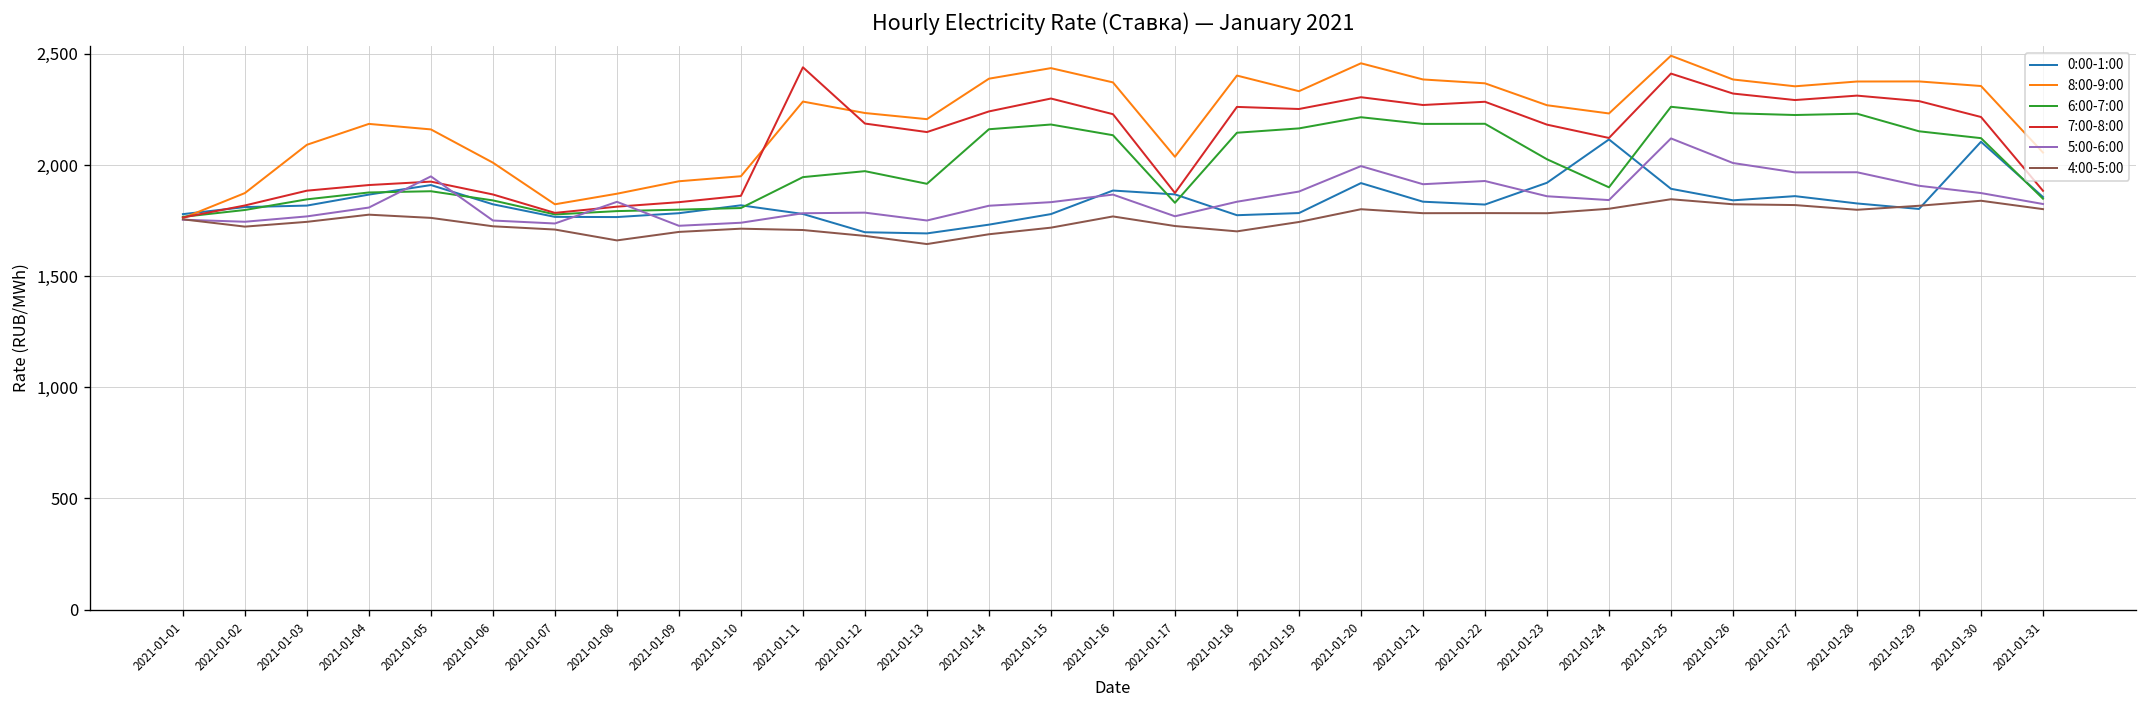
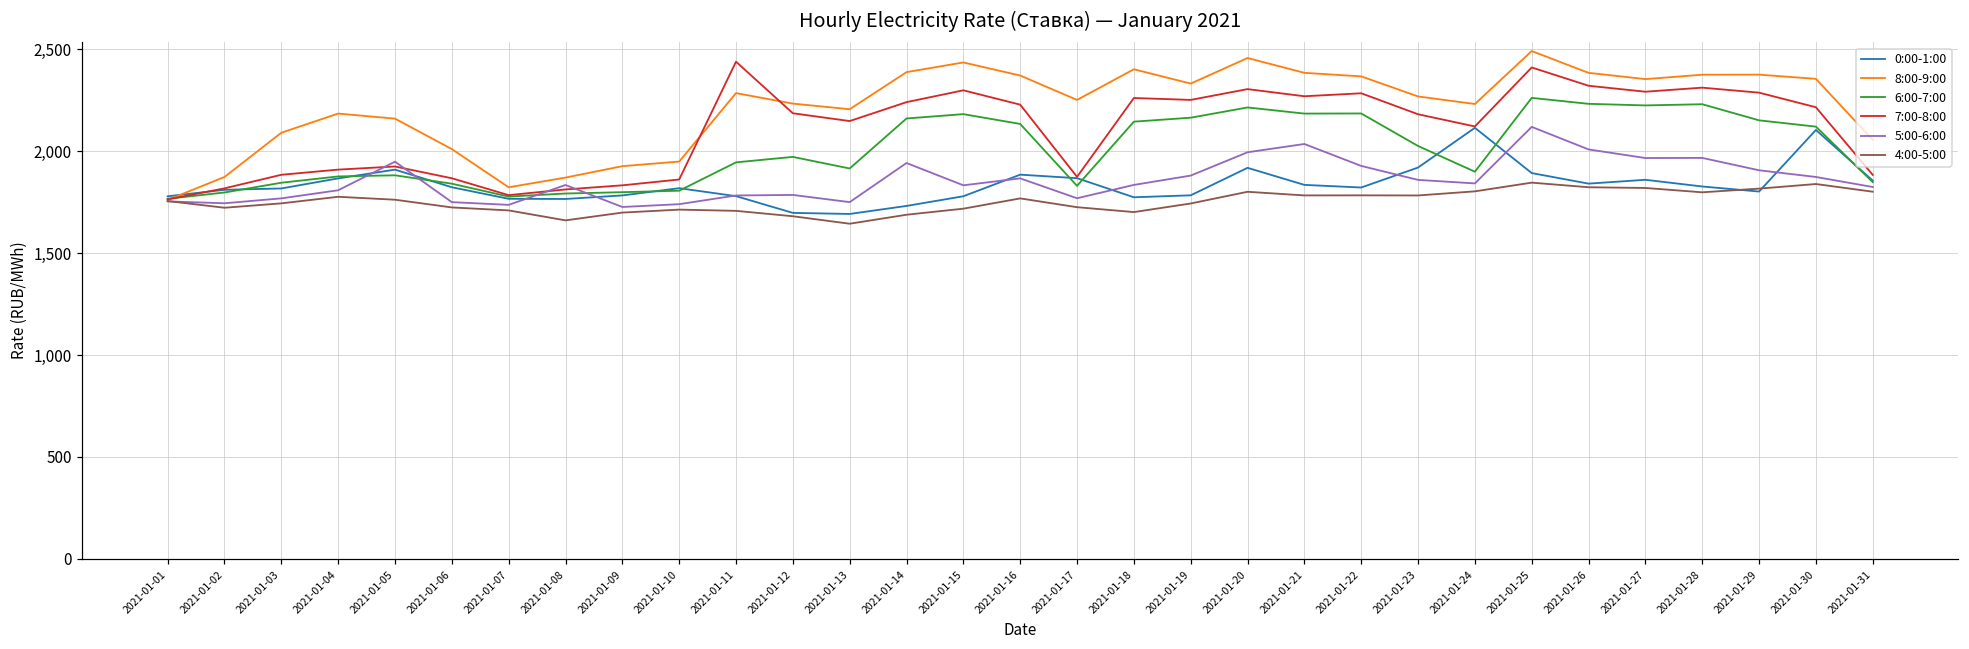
  {
    "0:00-1:00": {
      "2021-01-03": "1,820",
      "2021-01-05": "1,910",
      "2021-01-06": "1,820",
      "2021-01-08": "1,770",
      "2021-01-09": "1,780",
      "2021-01-12": "1,700",
      "2021-01-13": "1,690",
      "2021-01-14": "1,730",
      "2021-01-15": "1,780",
      "2021-01-16": "1,890",
      "2021-01-18": "1,770",
      "2021-01-19": "1,780",
      "2021-01-20": "1,920",
      "2021-01-21": "1,840",
      "2021-01-22": "1,820",
      "2021-01-23": "1,920",
      "2021-01-25": "1,890",
      "2021-01-26": "1,840",
      "2021-01-27": "1,860",
      "2021-01-28": "1,830",
      "2021-01-29": "1,800",
      "2021-01-30": "2,100"
    },
    "8:00-9:00": {
      "2021-01-02": "1,870",
      "2021-01-03": "2,090",
      "2021-01-04": "2,190",
      "2021-01-05": "2,160",
      "2021-01-06": "2,010",
      "2021-01-07": "1,820",
      "2021-01-08": "1,870",
      "2021-01-09": "1,930",
      "2021-01-10": "1,950",
      "2021-01-11": "2,290",
      "2021-01-12": "2,230",
      "2021-01-13": "2,210",
      "2021-01-14": "2,390",
      "2021-01-15": "2,440",
      "2021-01-16": "2,370",
-     "2021-01-17": "2,040",
+     "2021-01-17": "2,250",
      "2021-01-18": "2,400",
      "2021-01-19": "2,330",
      "2021-01-20": "2,460",
      "2021-01-21": "2,390",
      "2021-01-22": "2,370",
      "2021-01-23": "2,270",
      "2021-01-24": "2,230",
      "2021-01-25": "2,490",
      "2021-01-26": "2,380",
      "2021-01-27": "2,350",
      "2021-01-28": "2,380",
      "2021-01-29": "2,380",
      "2021-01-30": "2,360"
    },
    "6:00-7:00": {
      "2021-01-03": "1,850",
      "2021-01-05": "1,880",
      "2021-01-06": "1,840",
      "2021-01-08": "1,790",
      "2021-01-09": "1,800",
      "2021-01-11": "1,950",
      "2021-01-12": "1,970",
      "2021-01-13": "1,920",
      "2021-01-14": "2,160",
      "2021-01-15": "2,180",
      "2021-01-16": "2,130",
      "2021-01-17": "1,830",
      "2021-01-18": "2,150",
      "2021-01-19": "2,160",
      "2021-01-20": "2,220",
      "2021-01-21": "2,180",
      "2021-01-22": "2,190",
      "2021-01-23": "2,030",
      "2021-01-24": "1,900",
      "2021-01-25": "2,260",
      "2021-01-26": "2,230",
      "2021-01-27": "2,230",
      "2021-01-28": "2,230",
      "2021-01-29": "2,150",
      "2021-01-30": "2,120"
    },
    "7:00-8:00": {
      "2021-01-03": "1,880",
      "2021-01-04": "1,910",
      "2021-01-05": "1,930",
      "2021-01-06": "1,870",
      "2021-01-08": "1,810",
      "2021-01-09": "1,830",
      "2021-01-10": "1,860",
      "2021-01-11": "2,440",
      "2021-01-12": "2,190",
      "2021-01-13": "2,150",
      "2021-01-14": "2,240",
      "2021-01-15": "2,300",
      "2021-01-16": "2,230",
      "2021-01-18": "2,260",
      "2021-01-19": "2,250",
      "2021-01-20": "2,310",
      "2021-01-21": "2,270",
      "2021-01-22": "2,280",
      "2021-01-23": "2,180",
      "2021-01-25": "2,410",
      "2021-01-26": "2,320",
      "2021-01-27": "2,290",
      "2021-01-28": "2,310",
      "2021-01-29": "2,290",
      "2021-01-30": "2,220",
      "2021-01-31": "1,880"
    },
    "5:00-6:00": {
      "2021-01-02": "1,740",
      "2021-01-03": "1,770",
      "2021-01-04": "1,810",
      "2021-01-05": "1,950",
      "2021-01-06": "1,750",
      "2021-01-07": "1,740",
      "2021-01-08": "1,830",
      "2021-01-09": "1,730",
      "2021-01-10": "1,740",
      "2021-01-12": "1,790",
      "2021-01-13": "1,750",
-     "2021-01-14": "1,820",
+     "2021-01-14": "1,940",
      "2021-01-15": "1,830",
      "2021-01-16": "1,870",
      "2021-01-17": "1,770",
      "2021-01-18": "1,830",
      "2021-01-19": "1,880",
      "2021-01-20": "2,000",
-     "2021-01-21": "1,910",
+     "2021-01-21": "2,040",
      "2021-01-22": "1,930",
      "2021-01-23": "1,860",
      "2021-01-24": "1,840",
      "2021-01-25": "2,120",
      "2021-01-26": "2,010",
      "2021-01-27": "1,970",
      "2021-01-28": "1,970",
      "2021-01-29": "1,910",
      "2021-01-30": "1,870",
      "2021-01-31": "1,820"
    },
    "4:00-5:00": {
      "2021-01-02": "1,720",
      "2021-01-03": "1,740",
      "2021-01-04": "1,780",
      "2021-01-05": "1,760",
      "2021-01-06": "1,720",
      "2021-01-07": "1,710",
      "2021-01-08": "1,660",
      "2021-01-09": "1,700",
      "2021-01-10": "1,710",
      "2021-01-11": "1,710",
      "2021-01-12": "1,680",
      "2021-01-13": "1,640",
      "2021-01-14": "1,690",
      "2021-01-15": "1,720",
      "2021-01-16": "1,770",
      "2021-01-17": "1,730",
      "2021-01-18": "1,700",
      "2021-01-19": "1,740",
      "2021-01-20": "1,800",
      "2021-01-21": "1,780",
      "2021-01-22": "1,780",
      "2021-01-23": "1,780",
      "2021-01-24": "1,800",
      "2021-01-25": "1,850",
      "2021-01-26": "1,820",
      "2021-01-27": "1,820",
      "2021-01-28": "1,800",
      "2021-01-29": "1,820",
      "2021-01-30": "1,840",
      "2021-01-31": "1,800"
    }
  }
